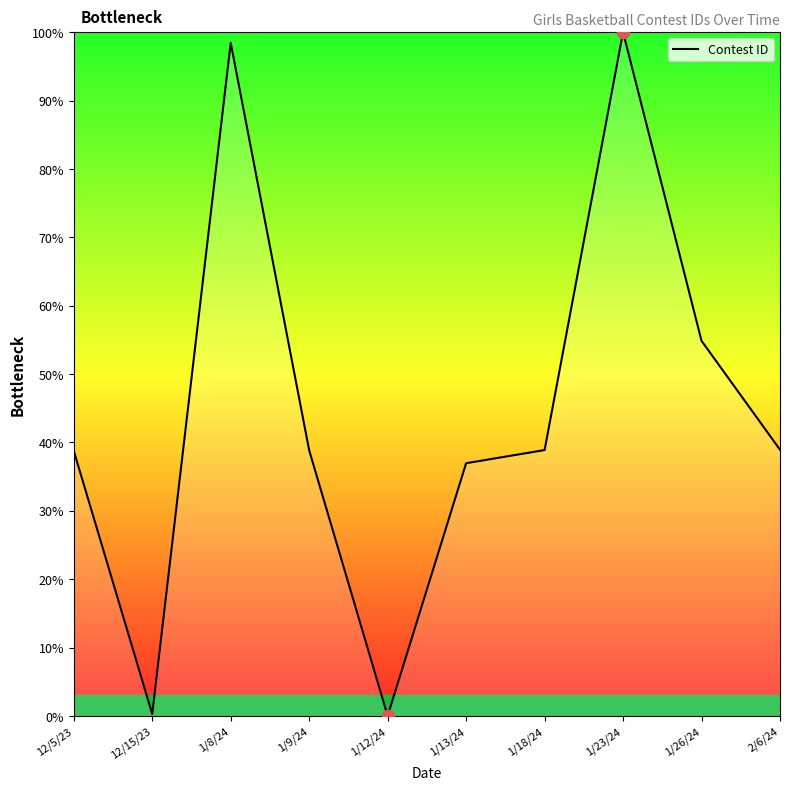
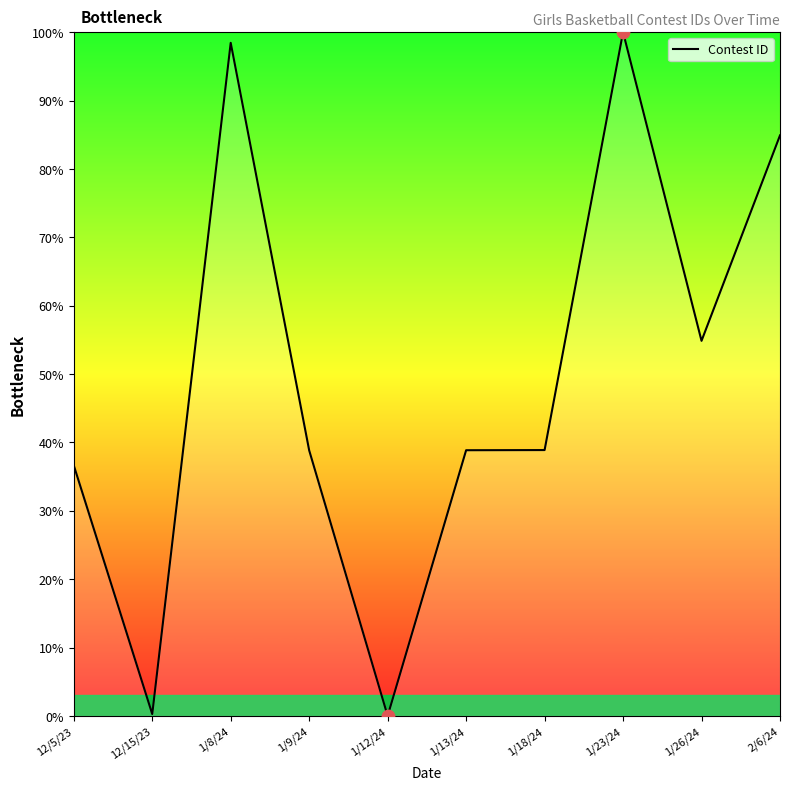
  {
    "Contest ID": {
-     "12/5/23": "39%",
+     "12/5/23": "37%",
      "1/8/24": "98%",
      "1/9/24": "39%",
-     "1/13/24": "37%",
+     "1/13/24": "39%",
      "1/18/24": "39%",
      "1/26/24": "55%",
-     "2/6/24": "39%"
+     "2/6/24": "85%"
    }
  }
